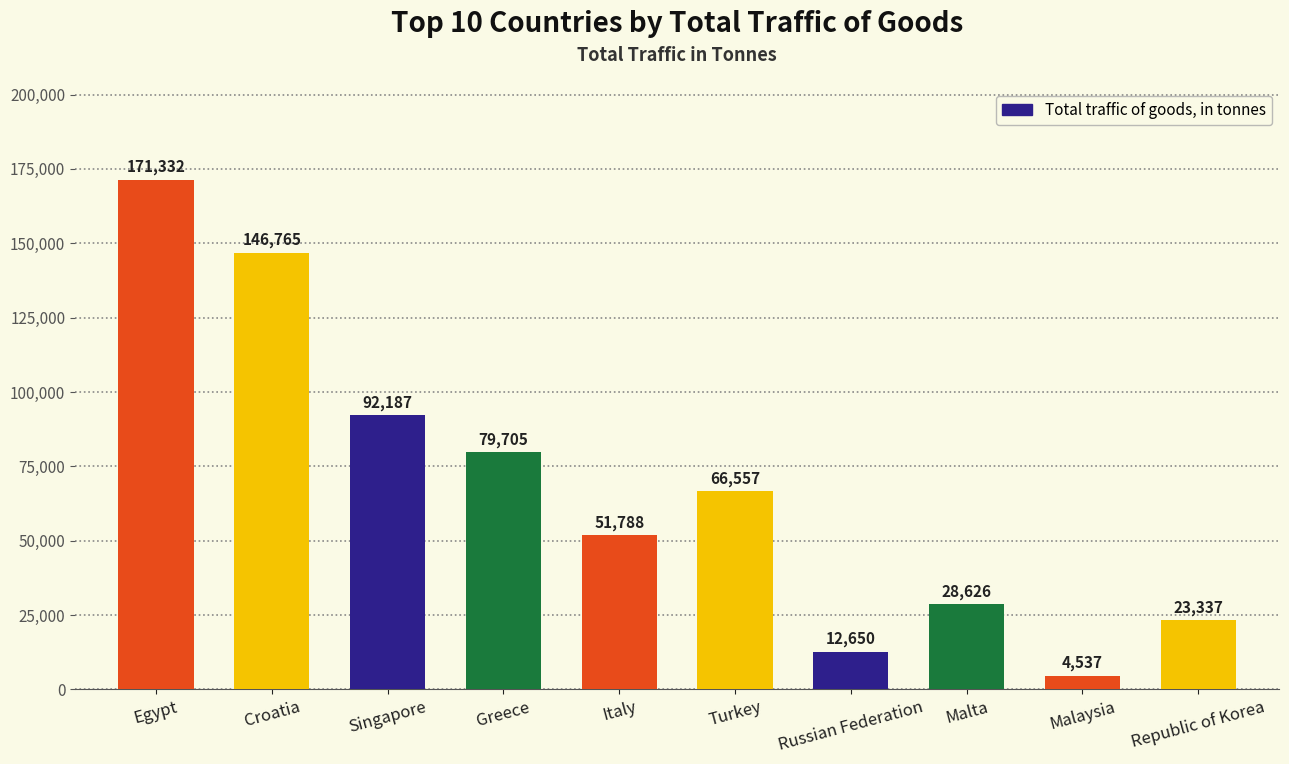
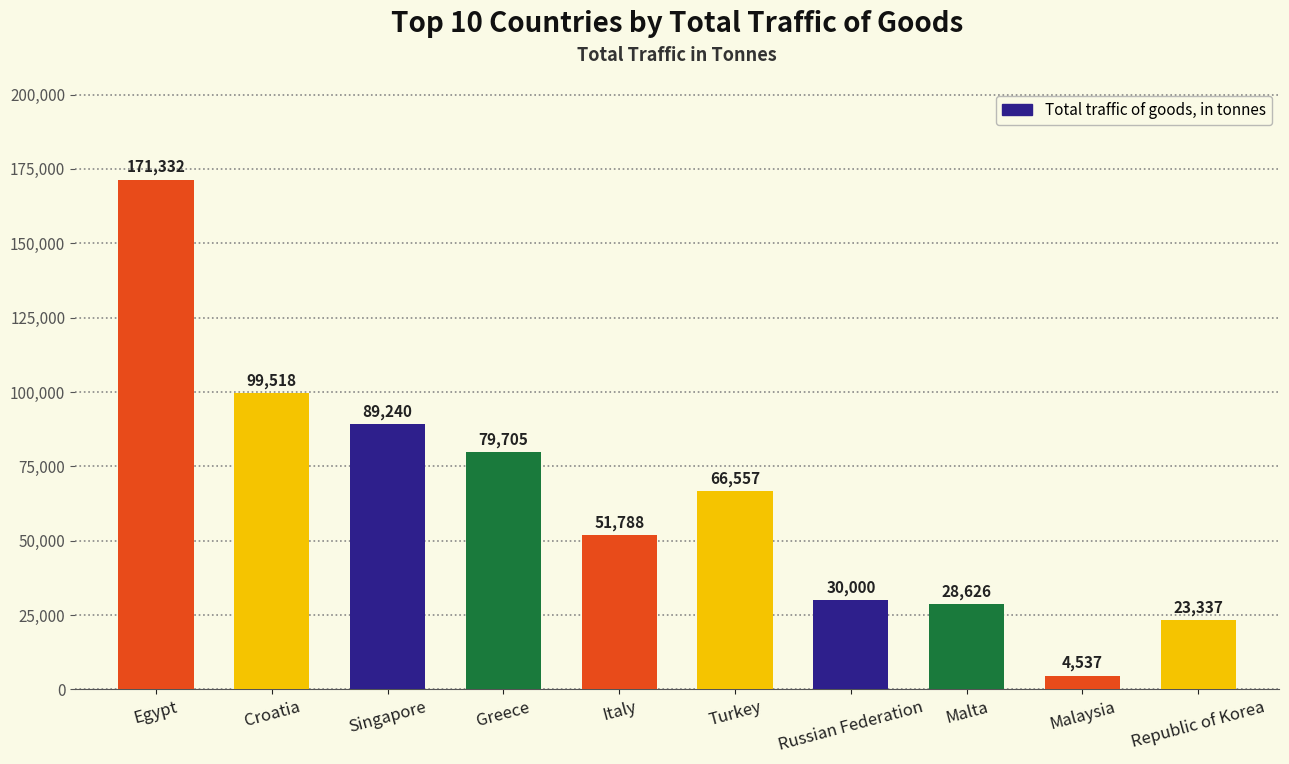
  {
    "Egypt": "171,332",
-   "Croatia": "146,765",
-   "Singapore": "92,187",
+   "Croatia": "99,518",
+   "Singapore": "89,240",
    "Greece": "79,705",
    "Italy": "51,788",
    "Turkey": "66,557",
-   "Russian Federation": "12,650",
+   "Russian Federation": "30,000",
    "Malta": "28,626",
    "Malaysia": "4,537",
    "Republic of Korea": "23,337"
  }
